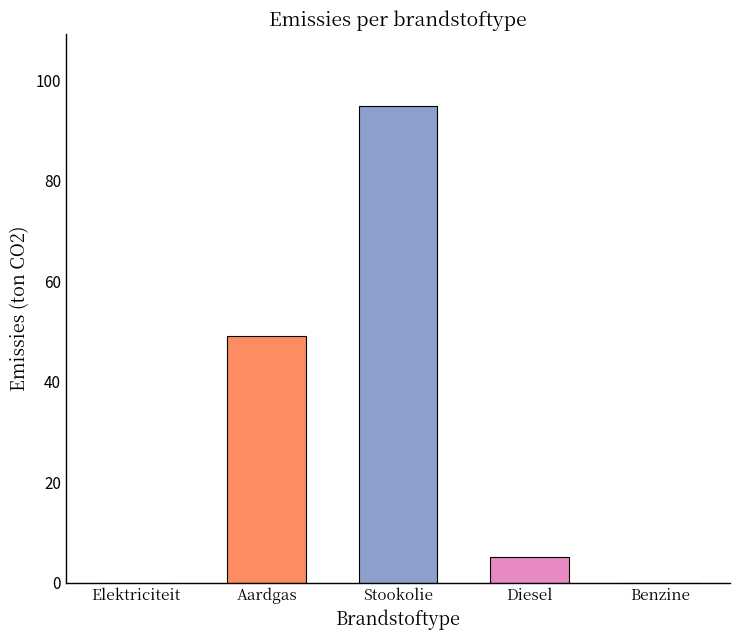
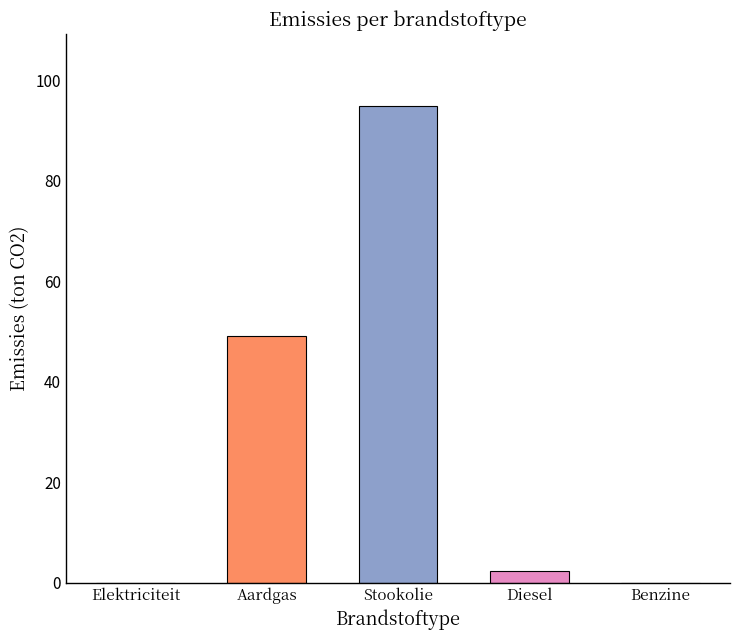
  {
    "Elektriciteit": 0,
    "Aardgas": 49,
    "Stookolie": 95,
-   "Diesel": 5,
+   "Diesel": 2,
    "Benzine": 0
  }
